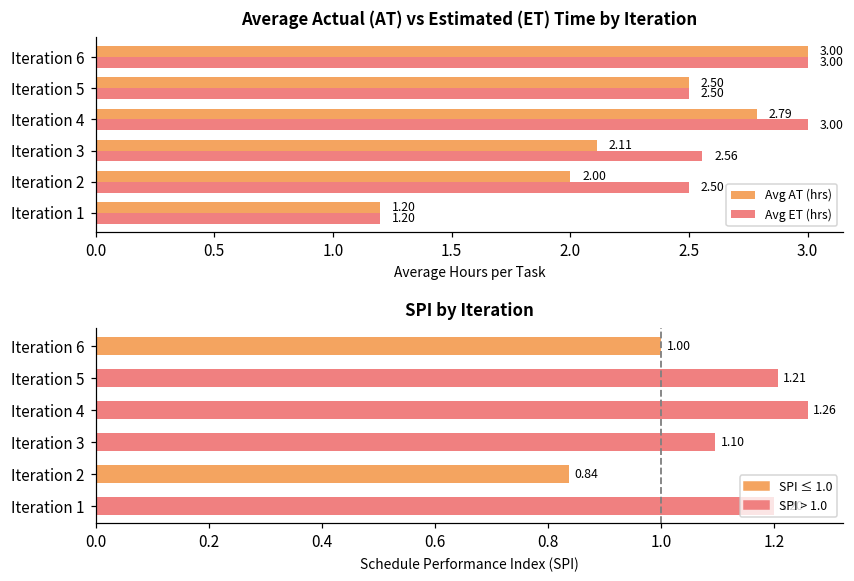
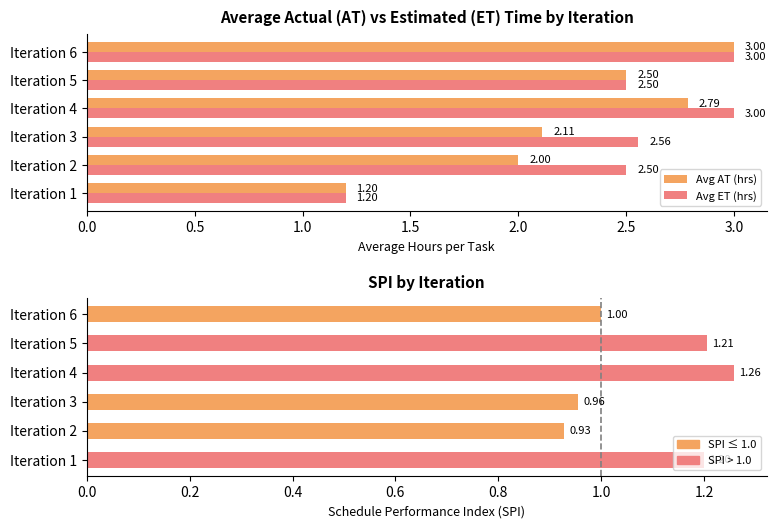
  {
    "SPI by Iteration": {
      "Iteration 6": 1.00,
      "Iteration 5": 1.21,
      "Iteration 4": 1.26,
-     "Iteration 3": 1.10,
-     "Iteration 2": 0.84
+     "Iteration 3": 0.96,
+     "Iteration 2": 0.93
    }
  }
